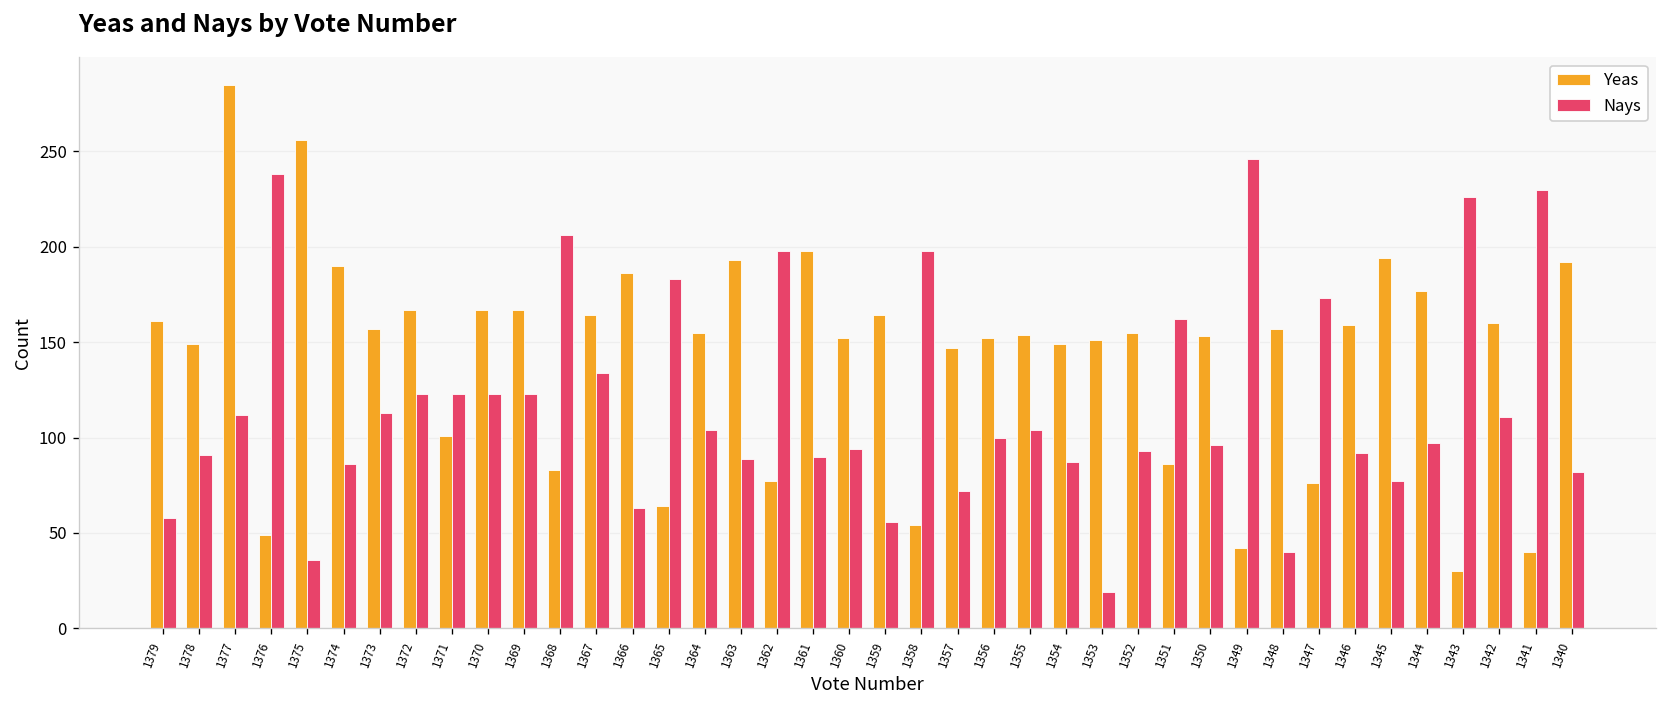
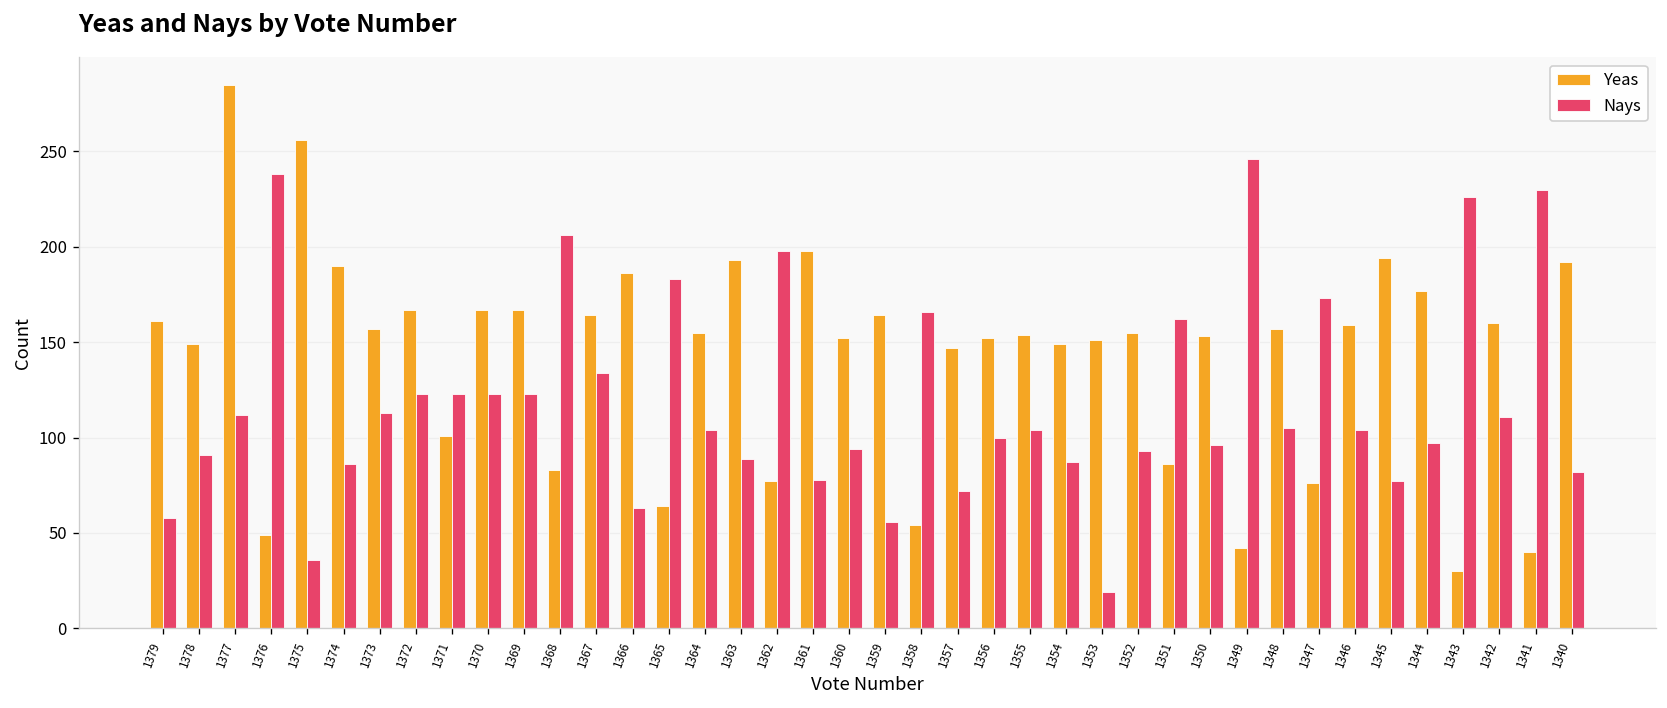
  {
    "Yeas": {
      "1379": 161,
      "1378": 149,
      "1377": 285,
      "1376": 49,
      "1375": 256,
      "1374": 190,
      "1373": 157,
      "1372": 167,
      "1371": 101,
      "1370": 167,
      "1369": 167,
      "1368": 83,
      "1367": 164,
      "1366": 186,
      "1365": 64,
      "1364": 155,
      "1363": 193,
      "1362": 77,
      "1361": 198,
      "1360": 152,
      "1359": 164,
      "1358": 54,
      "1357": 147,
      "1356": 152,
      "1355": 154,
      "1354": 149,
      "1353": 151,
      "1352": 155,
      "1351": 86,
      "1350": 153,
      "1349": 42,
      "1348": 157,
      "1347": 76,
      "1346": 159,
      "1345": 194,
      "1344": 177,
      "1343": 30,
      "1342": 160,
      "1341": 40,
      "1340": 192
    },
    "Nays": {
      "1379": 58,
      "1378": 91,
      "1377": 112,
      "1376": 238,
      "1375": 36,
      "1374": 86,
      "1373": 113,
      "1372": 123,
      "1371": 123,
      "1370": 123,
      "1369": 123,
      "1368": 206,
      "1367": 134,
      "1366": 63,
      "1365": 183,
      "1364": 104,
      "1363": 89,
      "1362": 198,
-     "1361": 90,
+     "1361": 78,
      "1360": 94,
      "1359": 56,
-     "1358": 198,
+     "1358": 166,
      "1357": 72,
      "1356": 100,
      "1355": 104,
      "1354": 87,
      "1353": 19,
      "1352": 93,
      "1351": 162,
      "1350": 96,
      "1349": 246,
-     "1348": 40,
+     "1348": 105,
      "1347": 173,
-     "1346": 92,
+     "1346": 104,
      "1345": 77,
      "1344": 97,
      "1343": 226,
      "1342": 111,
      "1341": 230,
      "1340": 82
    }
  }
